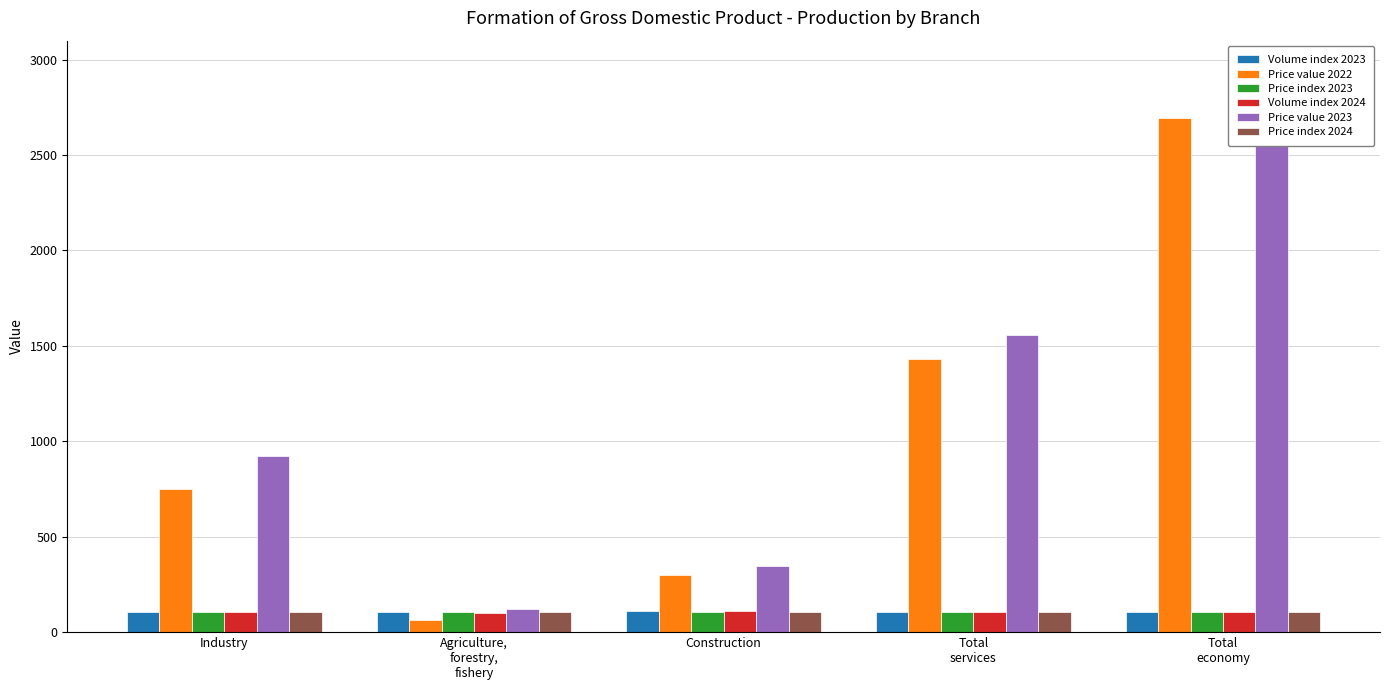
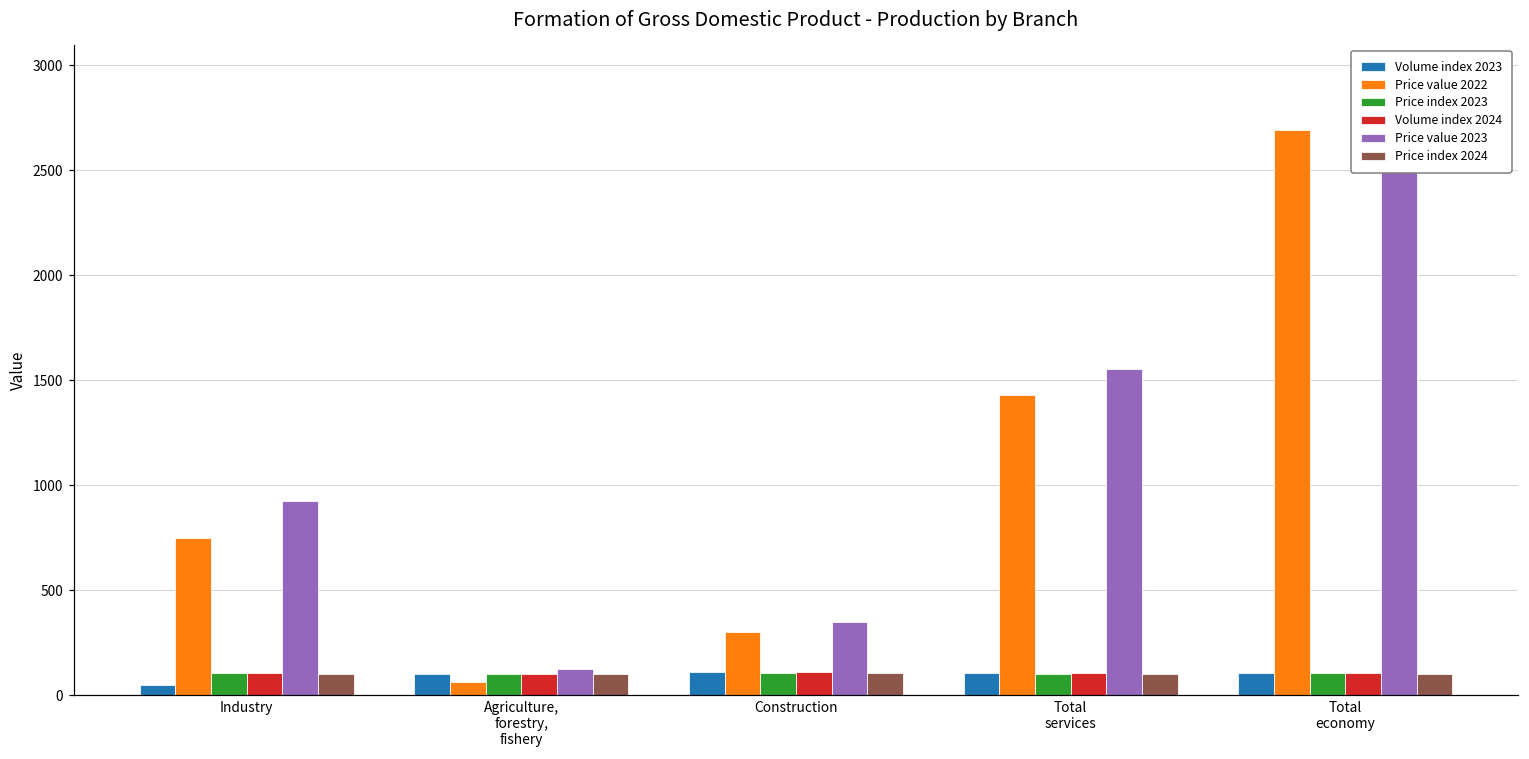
  {
    "Volume index 2023": {
-     "Industry": 110,
+     "Industry": 50,
      "Agriculture, forestry, fishery": 100,
      "Construction": 110,
      "Total services": 100,
      "Total economy": 110
    },
    "Price value 2022": {
      "Industry": 750,
      "Agriculture, forestry, fishery": 60,
      "Construction": 300,
      "Total services": 1430,
      "Total economy": 2690
    },
    "Price index 2023": {
      "Industry": 100,
      "Agriculture, forestry, fishery": 100,
      "Construction": 110,
      "Total services": 100,
      "Total economy": 100
    },
    "Volume index 2024": {
      "Industry": 100,
      "Agriculture, forestry, fishery": 100,
      "Construction": 110,
      "Total services": 100,
      "Total economy": 110
    },
    "Price value 2023": {
      "Industry": 920,
      "Agriculture, forestry, fishery": 120,
      "Construction": 350,
      "Total services": 1560
    },
    "Price index 2024": {
      "Industry": 100,
      "Agriculture, forestry, fishery": 100,
      "Construction": 100,
      "Total services": 100,
      "Total economy": 100
    }
  }
